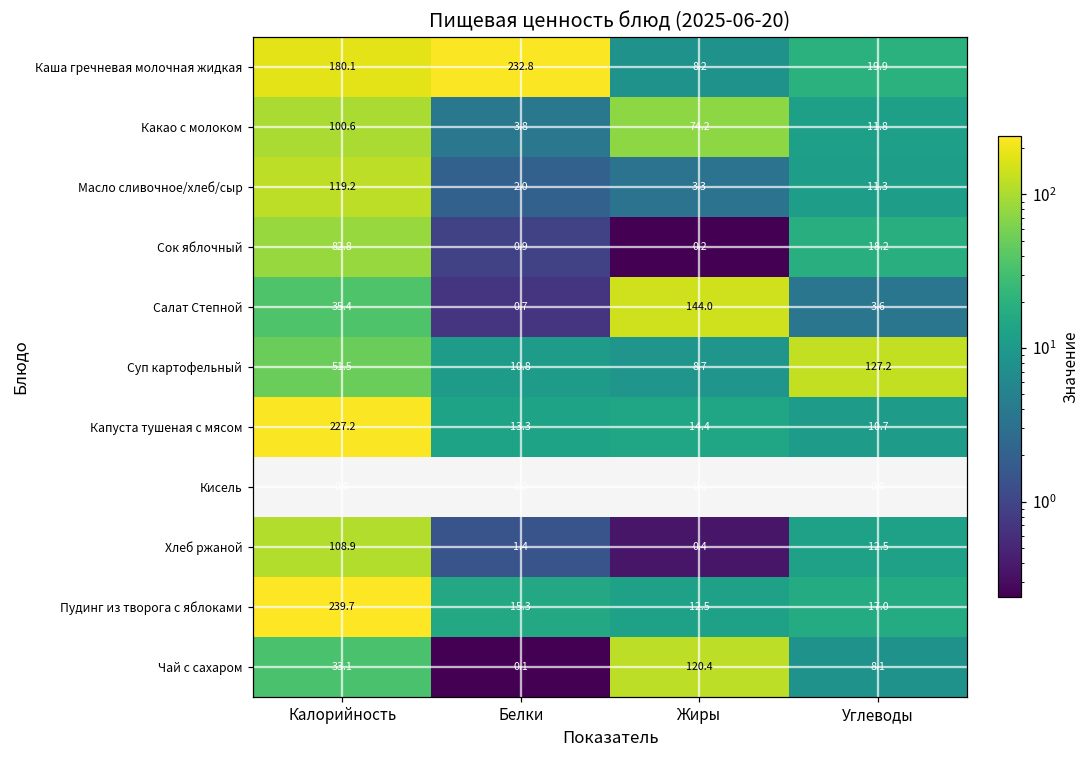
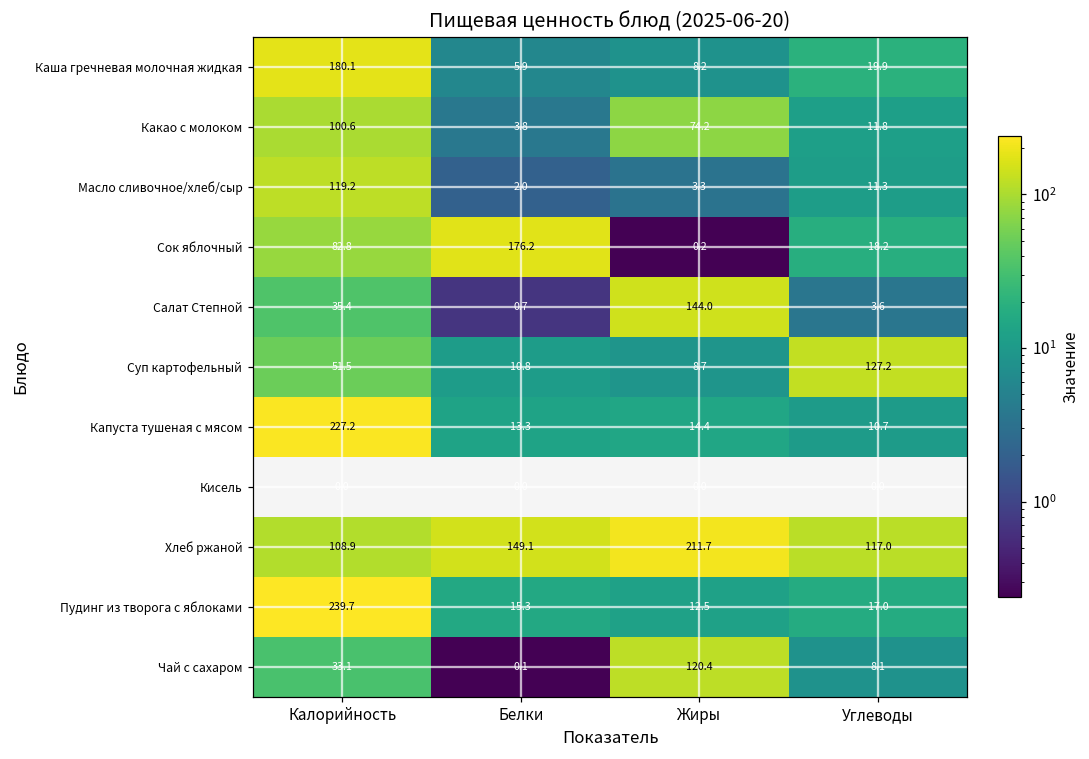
  {
    "Каша гречневая молочная жидкая": {
      "Калорийность": 180.1,
-     "Белки": 232.8,
+     "Белки": 5.9,
      "Жиры": 8.2,
      "Углеводы": 19.9
    },
    "Какао с молоком": {
      "Калорийность": 100.6,
      "Белки": 3.8,
      "Жиры": 74.2,
      "Углеводы": 11.8
    },
    "Масло сливочное/хлеб/сыр": {
      "Калорийность": 119.2,
      "Белки": 2.0,
      "Жиры": 3.3,
      "Углеводы": 11.3
    },
    "Сок яблочный": {
      "Калорийность": 82.8,
-     "Белки": 0.9,
+     "Белки": 176.2,
      "Жиры": 0.2,
      "Углеводы": 18.2
    },
    "Салат Степной": {
      "Калорийность": 35.4,
      "Белки": 0.7,
      "Жиры": 144.0,
      "Углеводы": 3.6
    },
    "Суп картофельный": {
      "Калорийность": 51.5,
      "Белки": 10.8,
      "Жиры": 8.7,
      "Углеводы": 127.2
    },
    "Капуста тушеная с мясом": {
      "Калорийность": 227.2,
      "Белки": 13.3,
      "Жиры": 14.4,
      "Углеводы": 10.7
    },
    "Хлеб ржаной": {
      "Калорийность": 108.9,
-     "Белки": 1.4,
-     "Жиры": 0.4,
-     "Углеводы": 12.5
+     "Белки": 149.1,
+     "Жиры": 211.7,
+     "Углеводы": 117.0
    },
    "Пудинг из творога с яблоками": {
      "Калорийность": 239.7,
      "Белки": 15.3,
      "Жиры": 12.5,
      "Углеводы": 17.0
    },
    "Чай с сахаром": {
      "Калорийность": 33.1,
      "Белки": 0.1,
      "Жиры": 120.4,
      "Углеводы": 8.1
    }
  }
